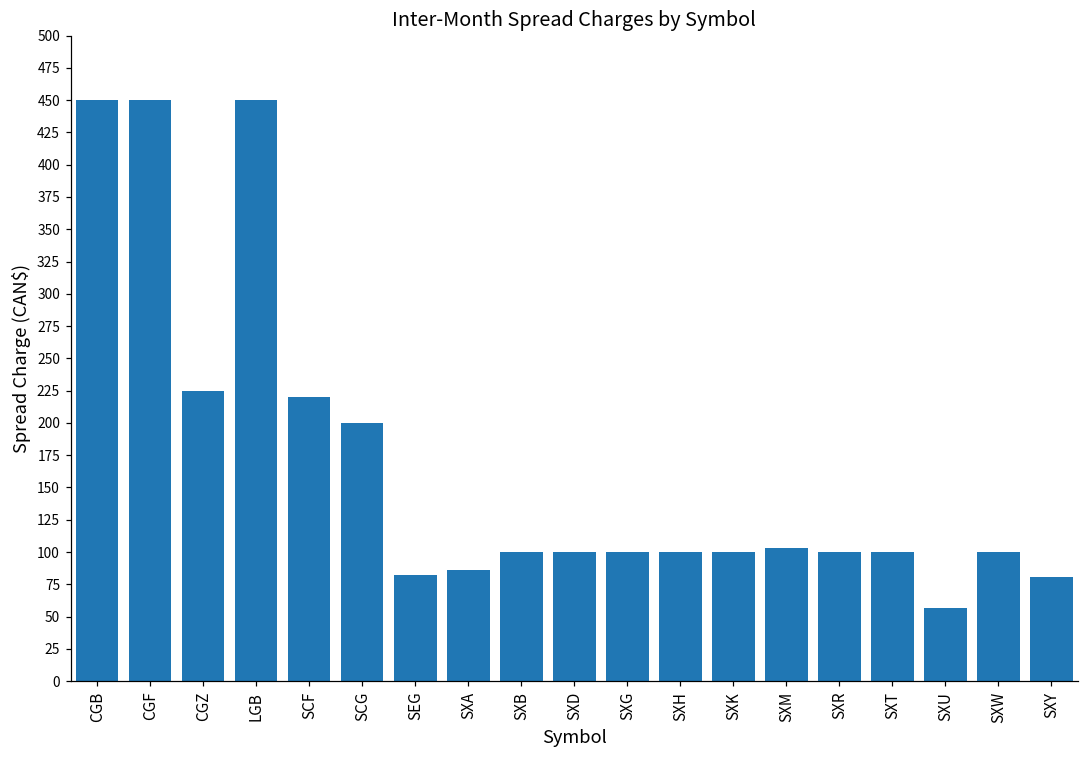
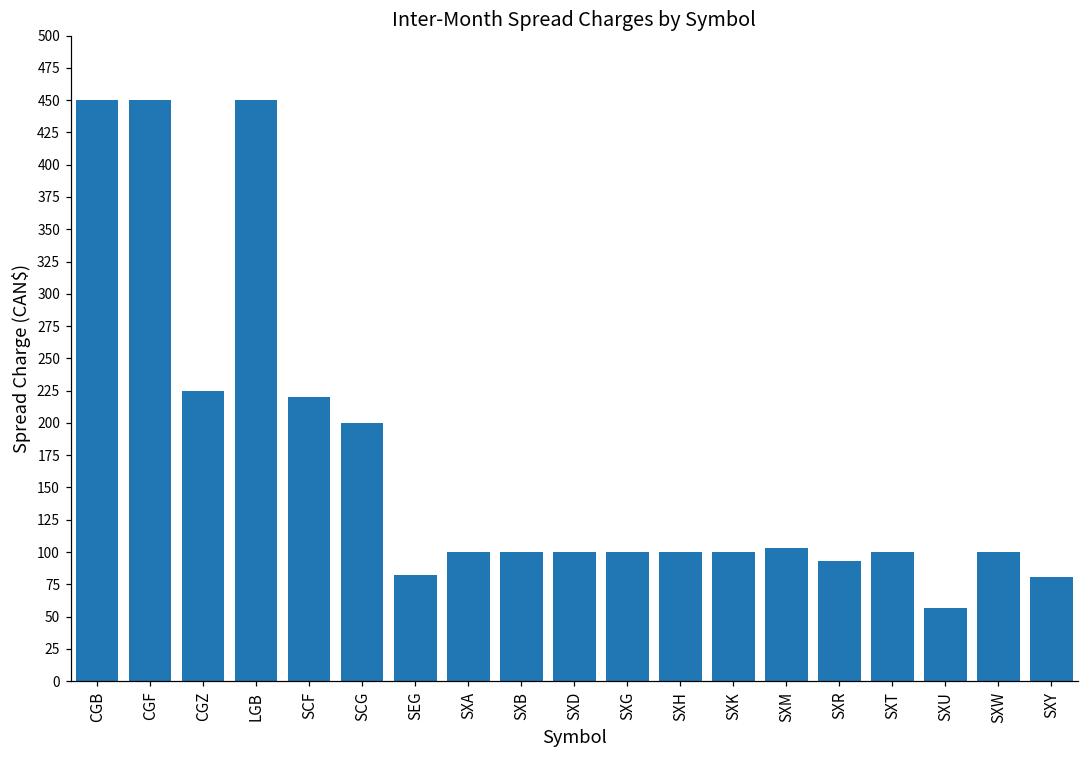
  {
    "CGB": 450,
    "CGF": 450,
    "CGZ": 225,
    "LGB": 450,
    "SCF": 220,
    "SCG": 200,
    "SEG": 82,
-   "SXA": 86,
+   "SXA": 100,
    "SXB": 100,
    "SXD": 100,
    "SXG": 100,
    "SXH": 100,
    "SXK": 100,
    "SXM": 103,
-   "SXR": 100,
+   "SXR": 93,
    "SXT": 100,
    "SXU": 57,
    "SXW": 100,
    "SXY": 81
  }
